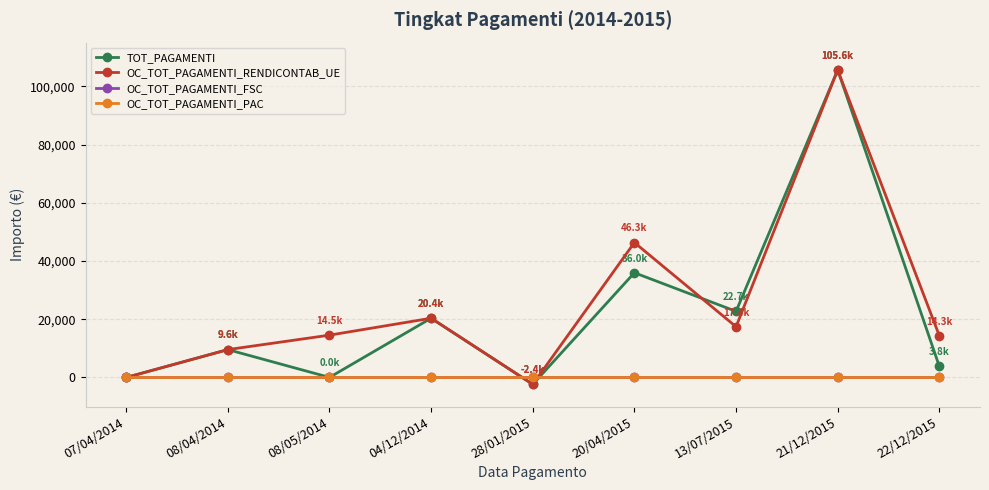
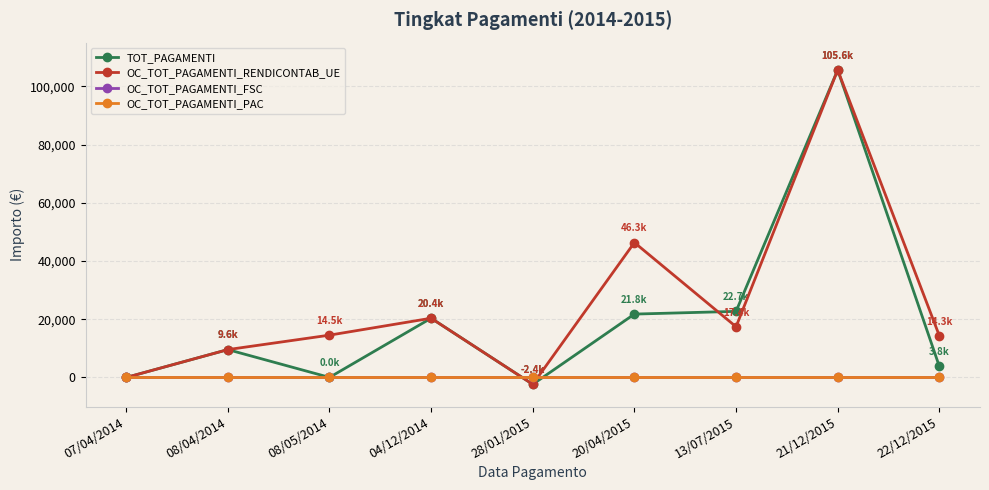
  {
    "TOT_PAGAMENTI": {
-     "20/04/2015": "36.0k",
+     "20/04/2015": "21.8k",
      "13/07/2015": "22.7k",
      "22/12/2015": "3.8k"
    },
    "OC_TOT_PAGAMENTI_RENDICONTAB_UE": {
      "08/05/2014": "14.5k",
      "20/04/2015": "46.3k",
      "22/12/2015": "14.3k"
    },
    "OC_TOT_PAGAMENTI_PAC": {
      "08/04/2014": "0",
      "04/12/2014": "0",
      "20/04/2015": "0",
      "13/07/2015": "0",
      "21/12/2015": "0",
      "22/12/2015": "0"
    }
  }
